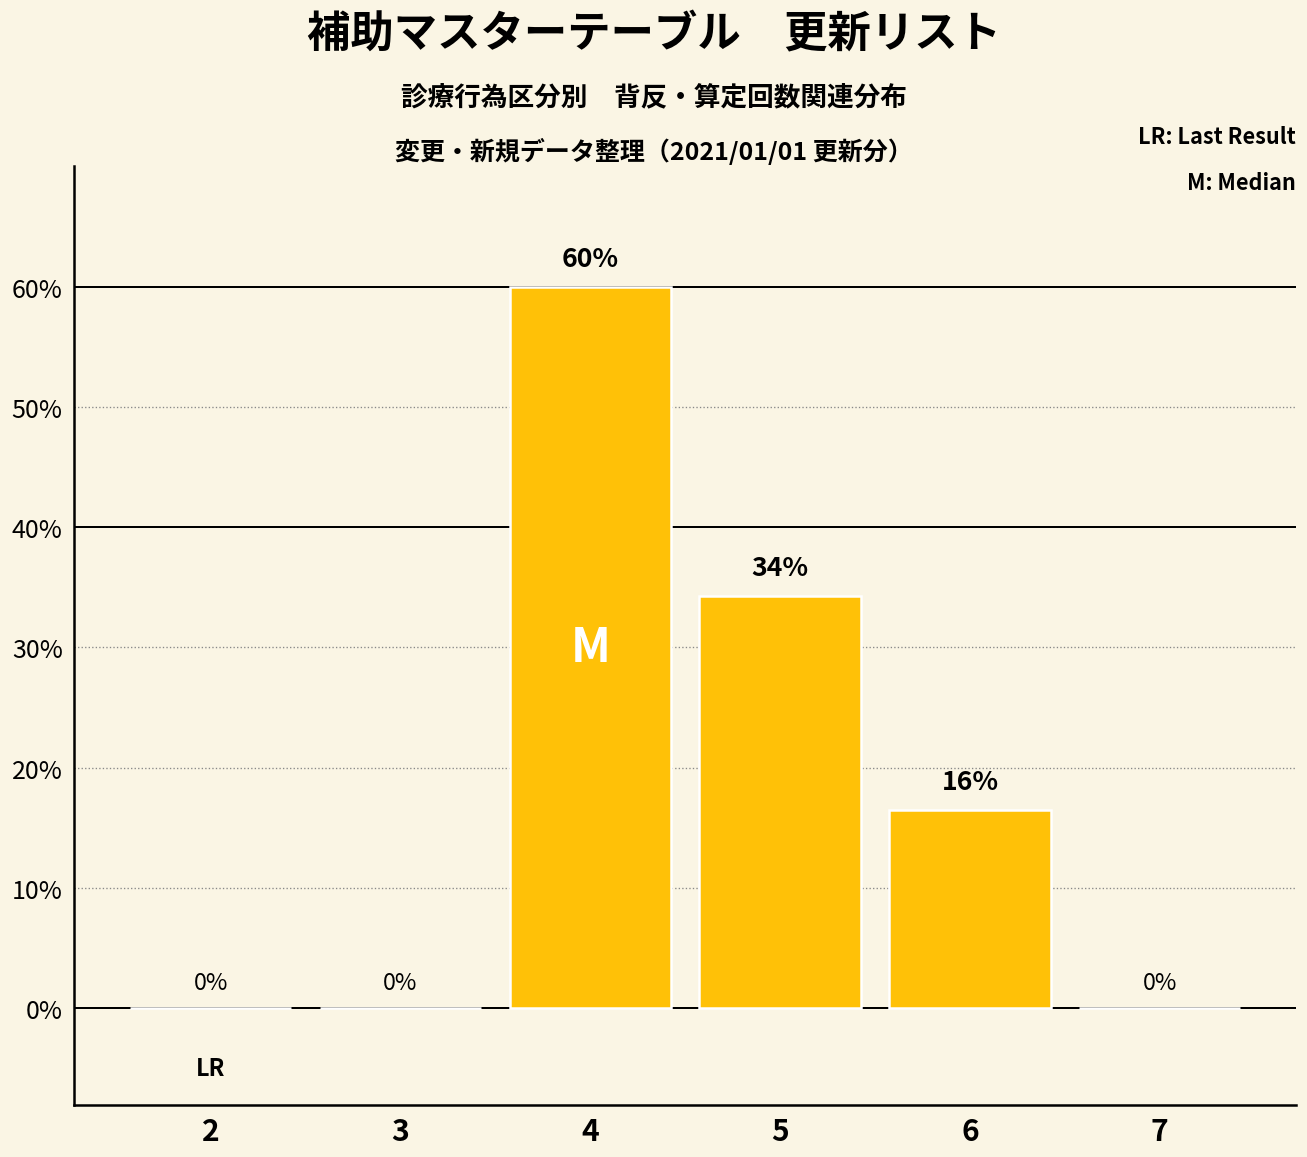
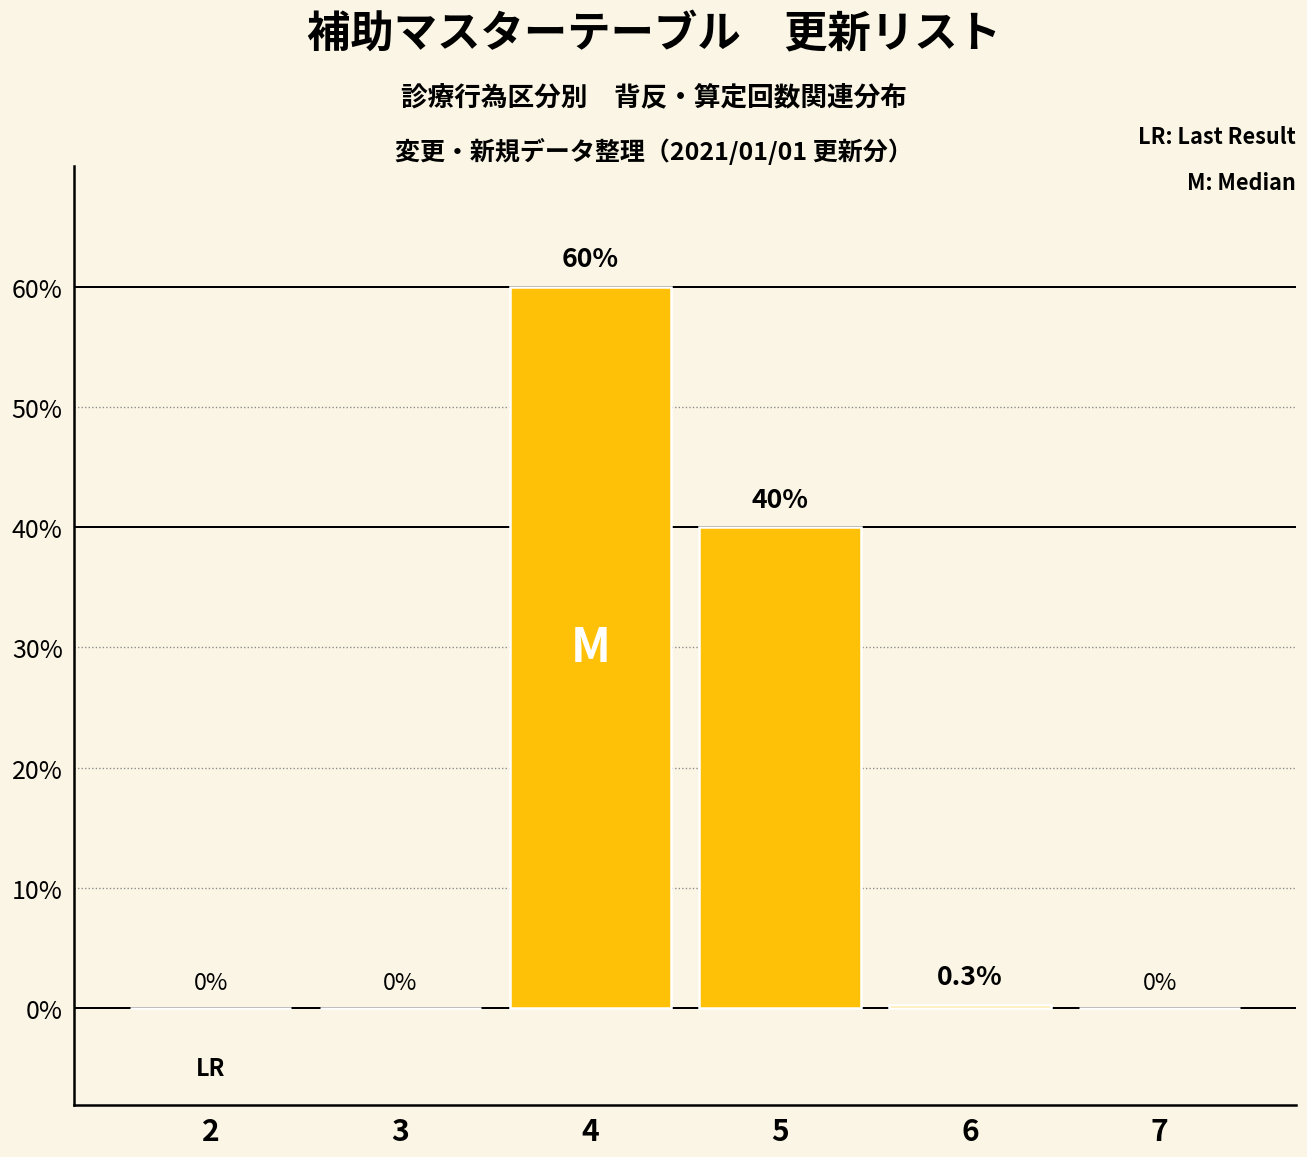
  {
    "2": "0%",
    "3": "0%",
    "4": "60%",
-   "5": "34%",
-   "6": "16%",
+   "5": "40%",
+   "6": "0.3%",
    "7": "0%"
  }
